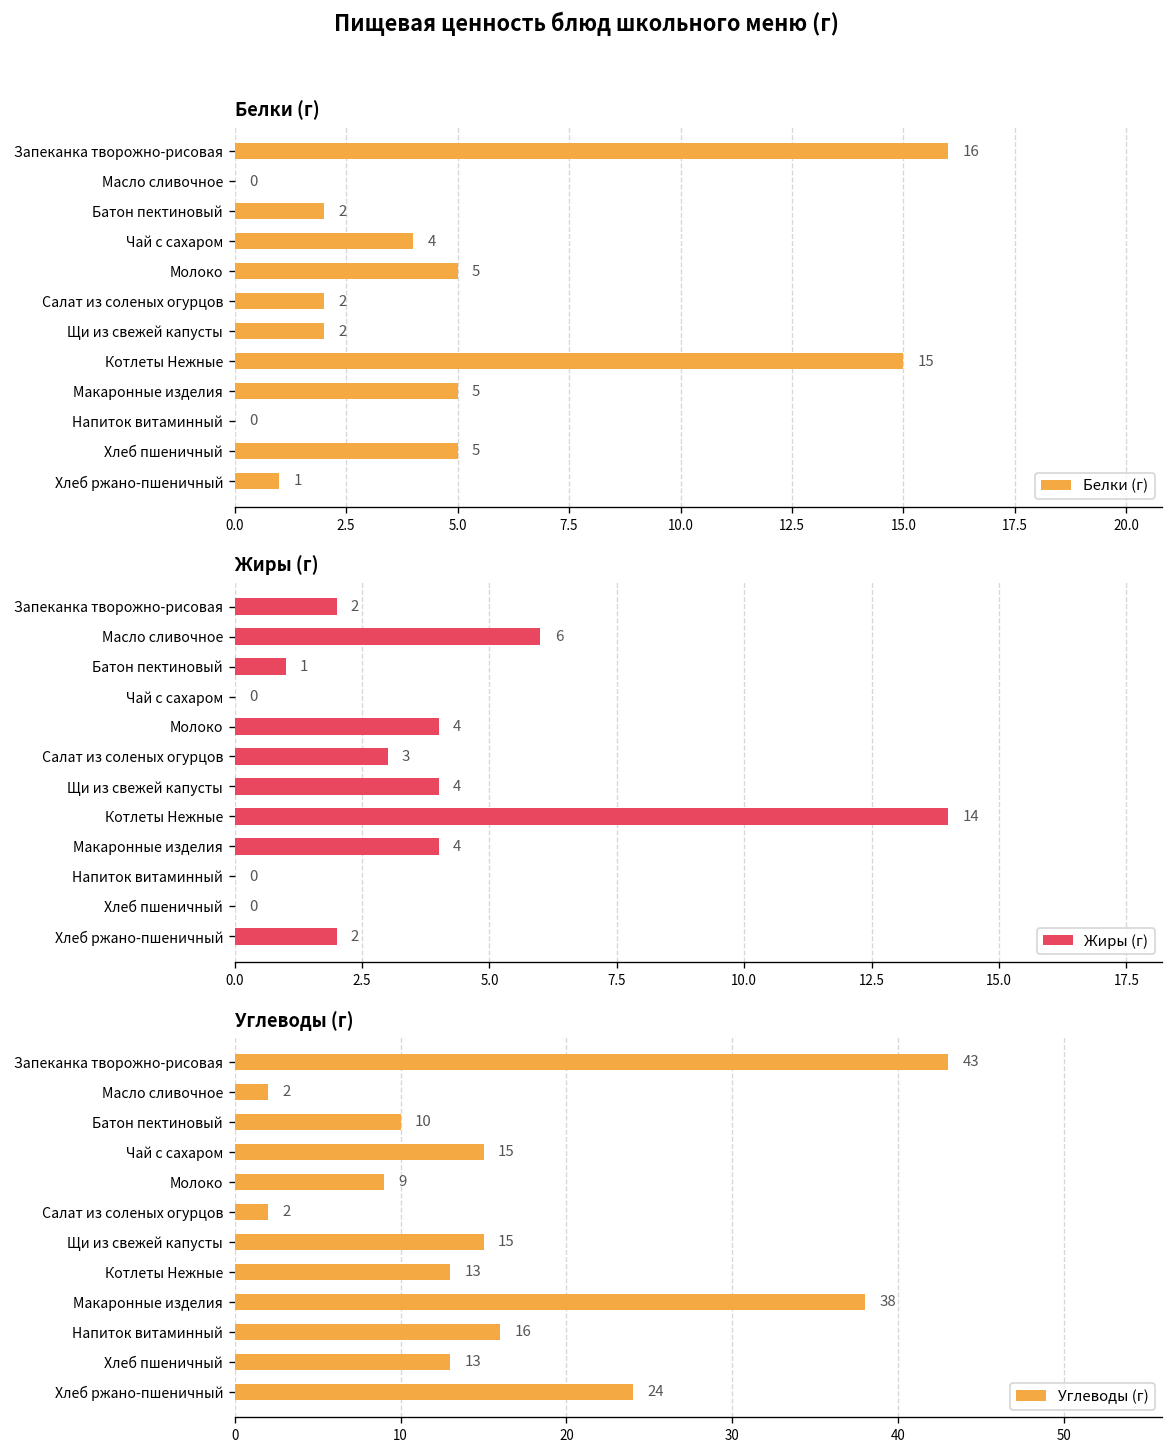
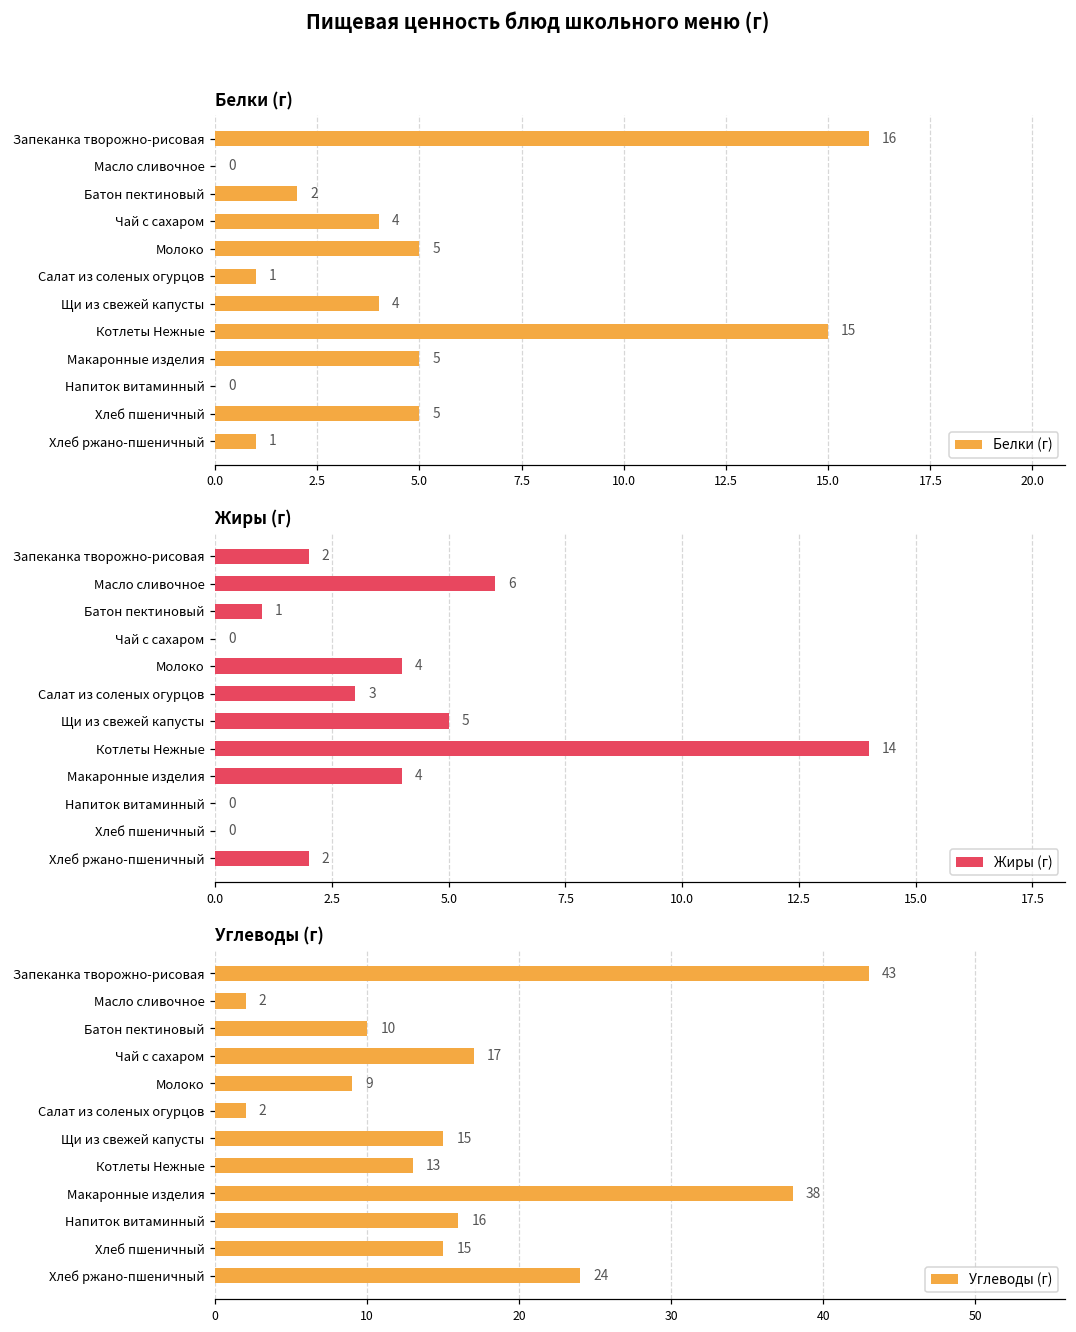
  {
    "Белки (г)": {
      "Запеканка творожно-рисовая": 16,
      "Масло сливочное": 0,
      "Батон пектиновый": 2,
      "Чай с сахаром": 4,
      "Молоко": 5,
-     "Салат из соленых огурцов": 2,
-     "Щи из свежей капусты": 2,
+     "Салат из соленых огурцов": 1,
+     "Щи из свежей капусты": 4,
      "Котлеты Нежные": 15,
      "Макаронные изделия": 5,
      "Напиток витаминный": 0,
      "Хлеб пшеничный": 5,
      "Хлеб ржано-пшеничный": 1
    },
    "Жиры (г)": {
      "Запеканка творожно-рисовая": 2,
      "Масло сливочное": 6,
      "Батон пектиновый": 1,
      "Чай с сахаром": 0,
      "Молоко": 4,
      "Салат из соленых огурцов": 3,
-     "Щи из свежей капусты": 4,
+     "Щи из свежей капусты": 5,
      "Котлеты Нежные": 14,
      "Макаронные изделия": 4,
      "Напиток витаминный": 0,
      "Хлеб пшеничный": 0,
      "Хлеб ржано-пшеничный": 2
    },
    "Углеводы (г)": {
      "Запеканка творожно-рисовая": 43,
      "Масло сливочное": 2,
      "Батон пектиновый": 10,
-     "Чай с сахаром": 15,
+     "Чай с сахаром": 17,
      "Молоко": 9,
      "Салат из соленых огурцов": 2,
      "Щи из свежей капусты": 15,
      "Котлеты Нежные": 13,
      "Макаронные изделия": 38,
      "Напиток витаминный": 16,
-     "Хлеб пшеничный": 13,
+     "Хлеб пшеничный": 15,
      "Хлеб ржано-пшеничный": 24
    }
  }
